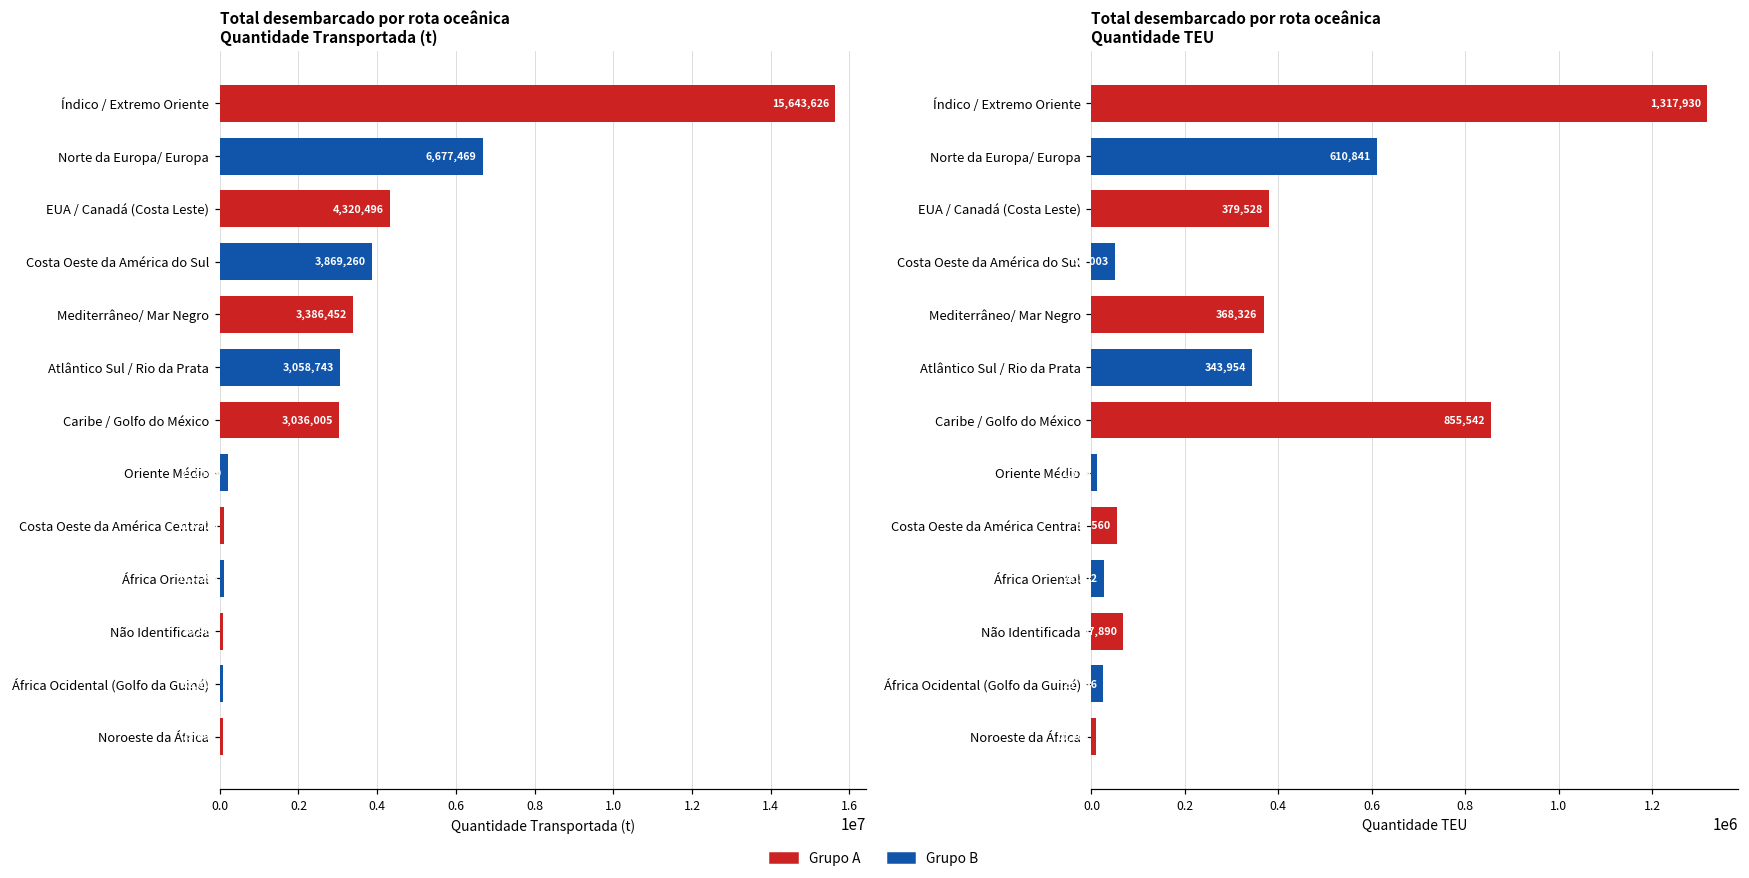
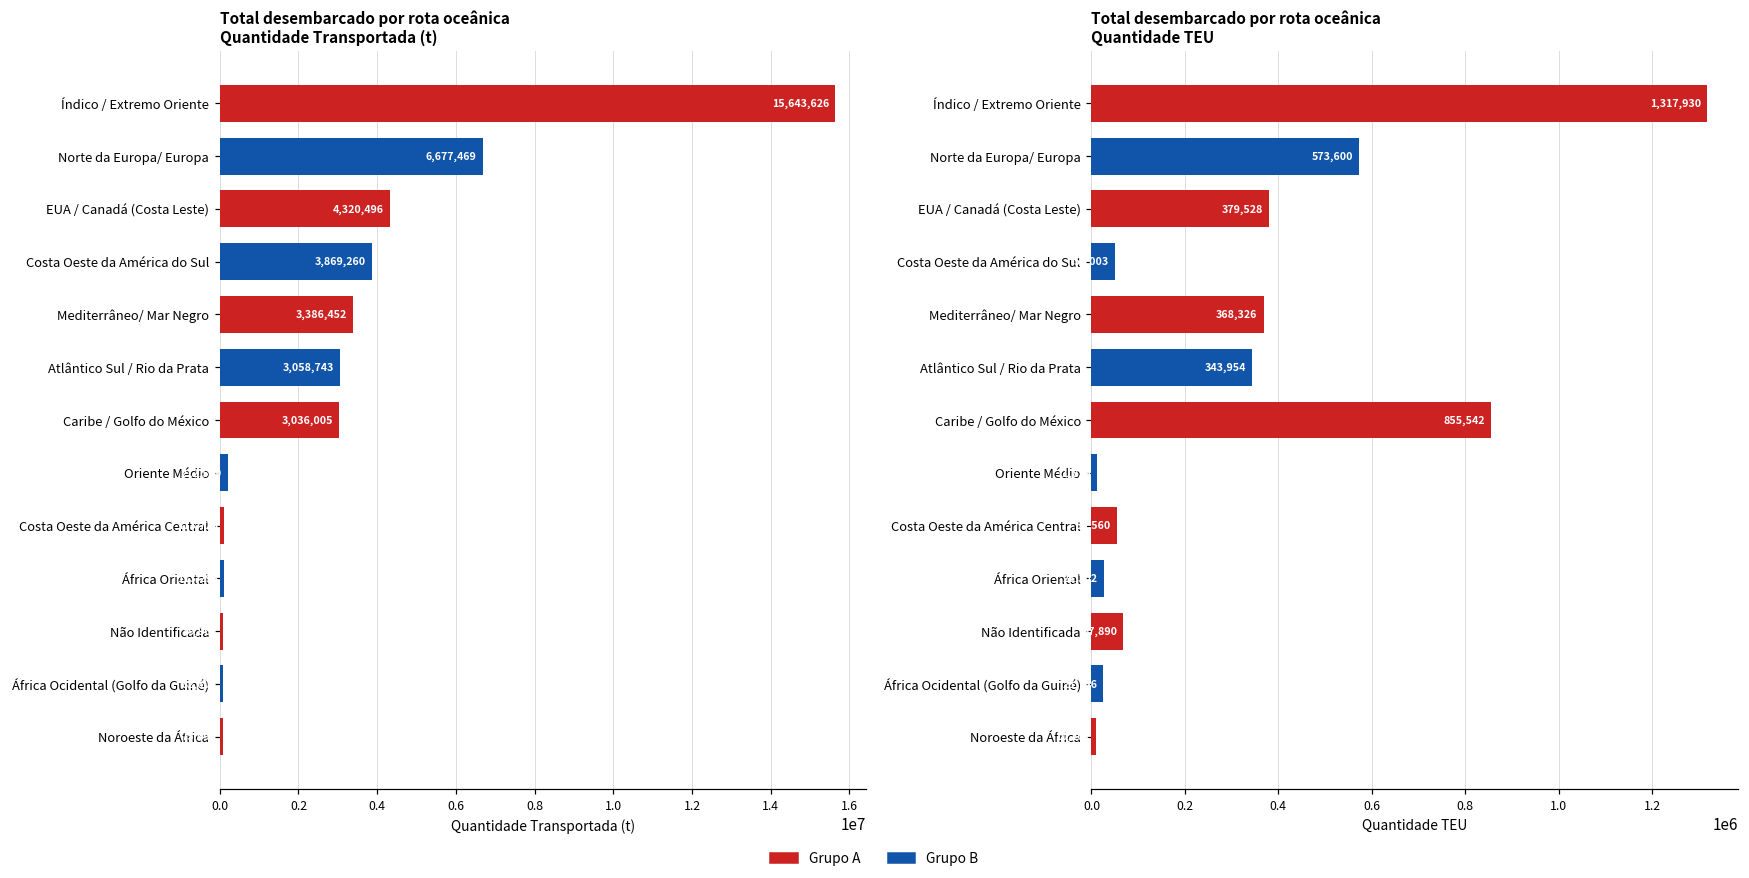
  {
    "Total desembarcado por rota oceânica Quantidade Transportada (t)": {
      "Índico / Extremo Oriente": "15,643,626",
      "Norte da Europa/ Europa": "6,677,469",
      "EUA / Canadá (Costa Leste)": "4,320,496",
      "Costa Oeste da América do Sul": "3,869,260",
      "Mediterrâneo/ Mar Negro": "3,386,452",
      "Atlântico Sul / Rio da Prata": "3,058,743",
      "Caribe / Golfo do México": "3,036,005"
    },
    "Total desembarcado por rota oceânica Quantidade TEU": {
      "Índico / Extremo Oriente": "1,317,930",
-     "Norte da Europa/ Europa": "610,841",
+     "Norte da Europa/ Europa": "573,600",
      "EUA / Canadá (Costa Leste)": "379,528",
      "Costa Oeste da América do Sul": "51,003",
      "Mediterrâneo/ Mar Negro": "368,326",
      "Atlântico Sul / Rio da Prata": "343,954",
      "Caribe / Golfo do México": "855,542",
      "Costa Oeste da América Central": "55,560",
      "Não Identificada": "67,890"
    }
  }
